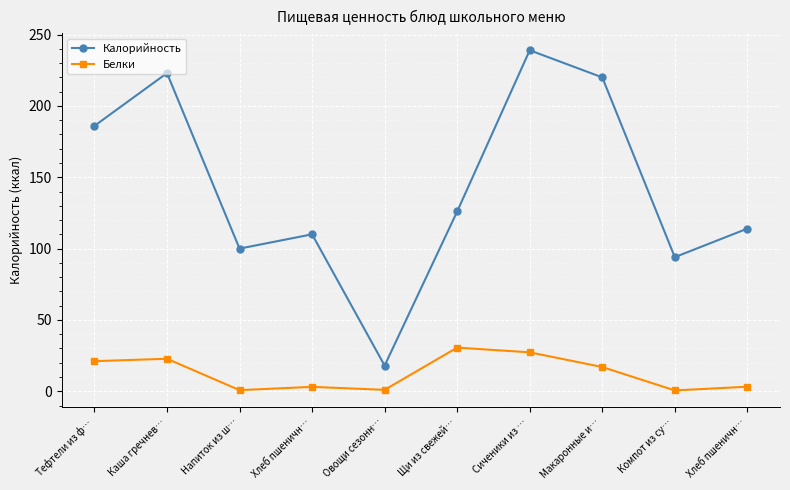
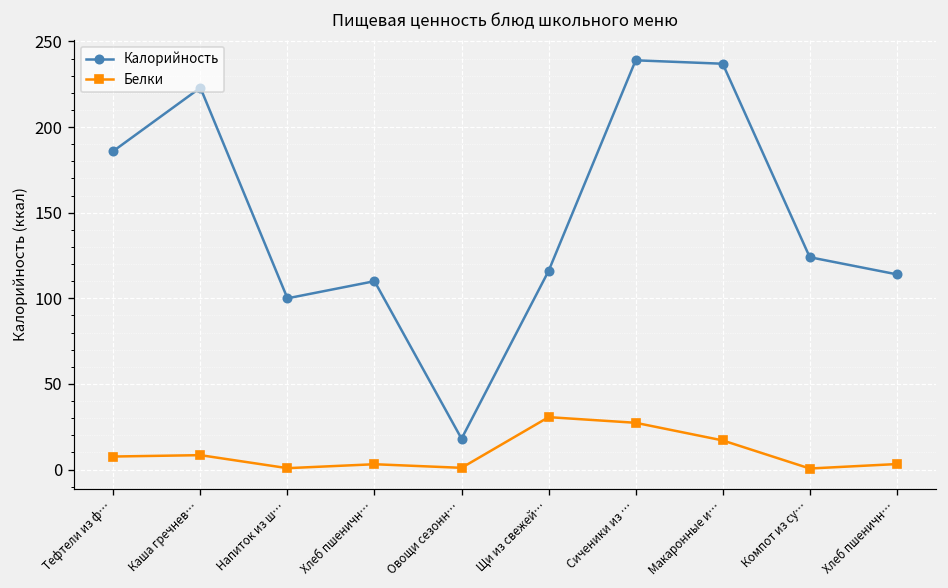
  {
    "Калорийность": {
      "Тефтели из ф…": 186,
      "Напиток из ш…": 100,
      "Овощи сезонн…": 18,
-     "Щи из свежей…": 126,
+     "Щи из свежей…": 116,
      "Сиченики из …": 239,
-     "Макаронные и…": 220,
-     "Компот из су…": 94
+     "Макаронные и…": 237,
+     "Компот из су…": 124
    },
    "Белки": {
-     "Тефтели из ф…": 21,
-     "Каша гречнев…": 23,
+     "Тефтели из ф…": 8,
+     "Каша гречнев…": 8,
      "Напиток из ш…": 1,
      "Овощи сезонн…": 1,
      "Щи из свежей…": 31,
      "Сиченики из …": 27,
      "Макаронные и…": 17,
      "Компот из су…": 1
    }
  }
